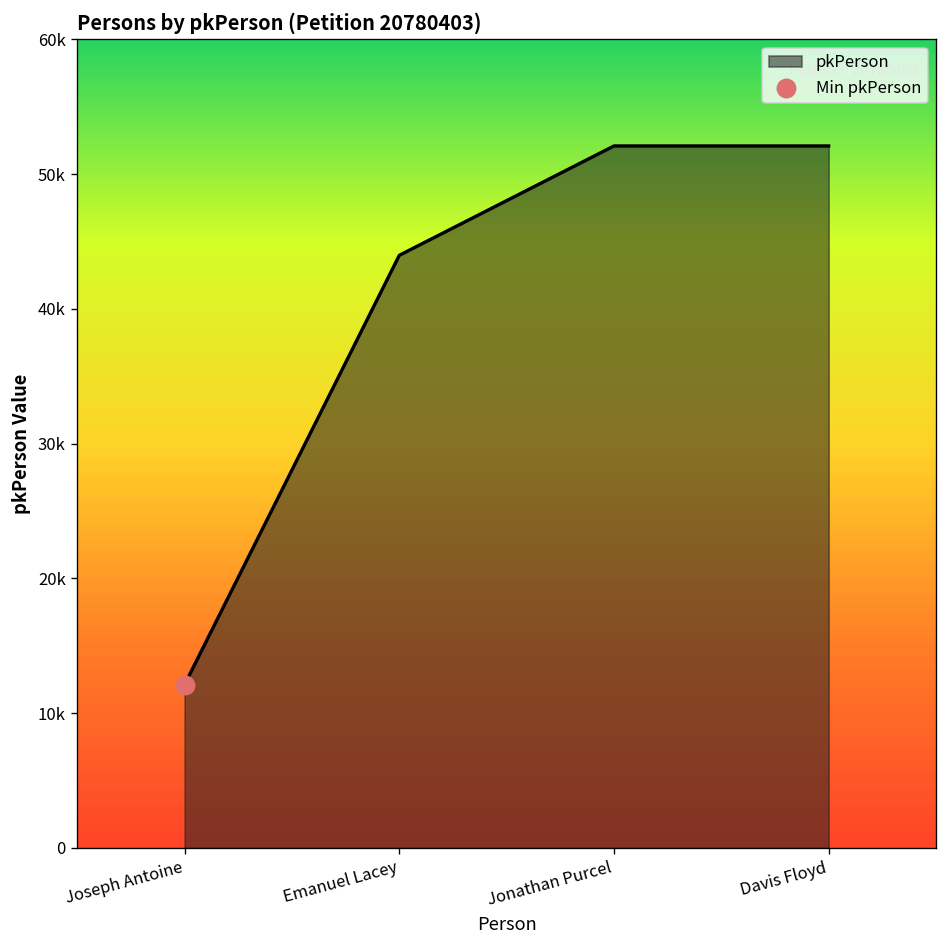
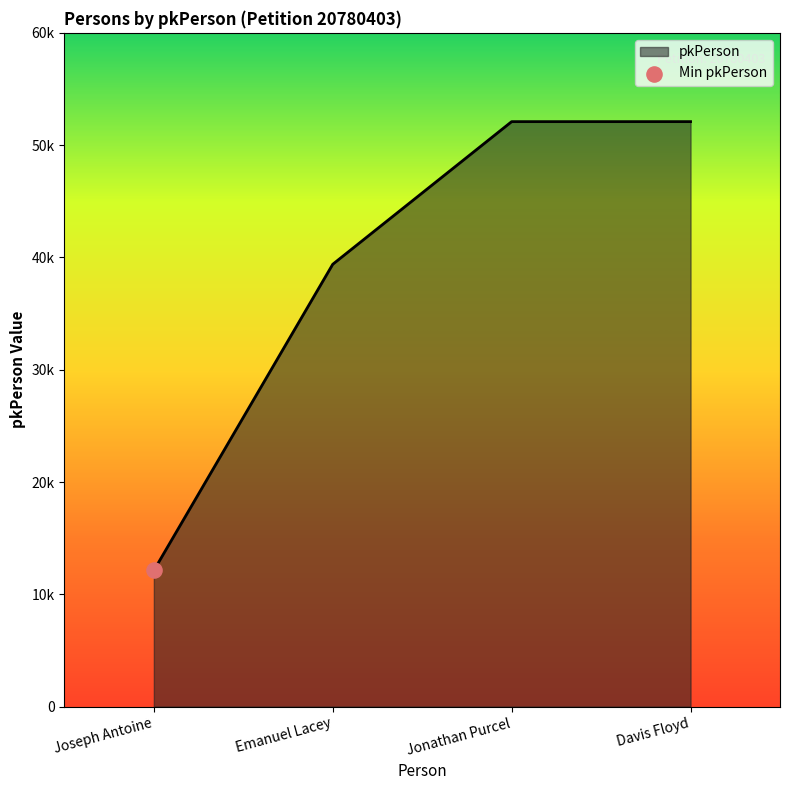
  {
    "pkPerson": {
-     "Emanuel Lacey": 44000,
+     "Emanuel Lacey": 39400,
      "Jonathan Purcel": 52100,
      "Davis Floyd": 52100
    }
  }
